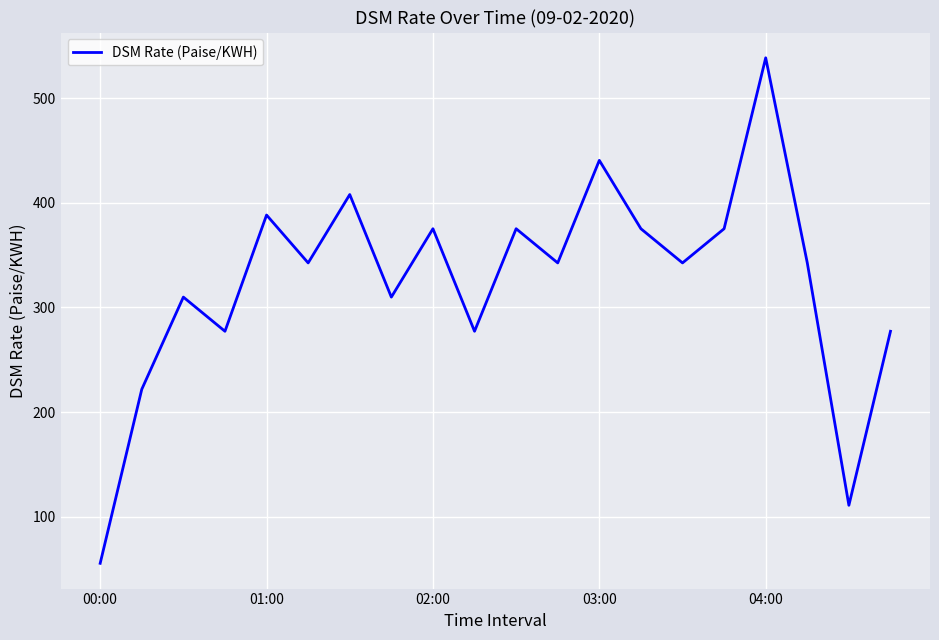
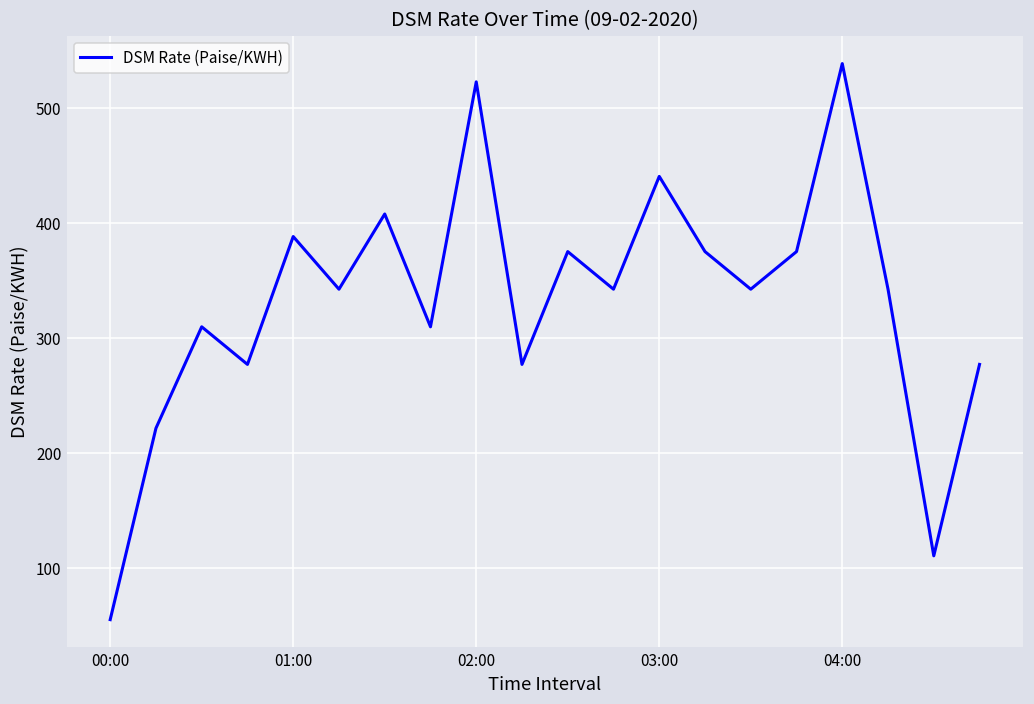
  {
    "00:00": 55,
    "01:00": 388,
-   "02:00": 375,
+   "02:00": 523,
    "03:00": 441,
    "04:00": 539
  }
